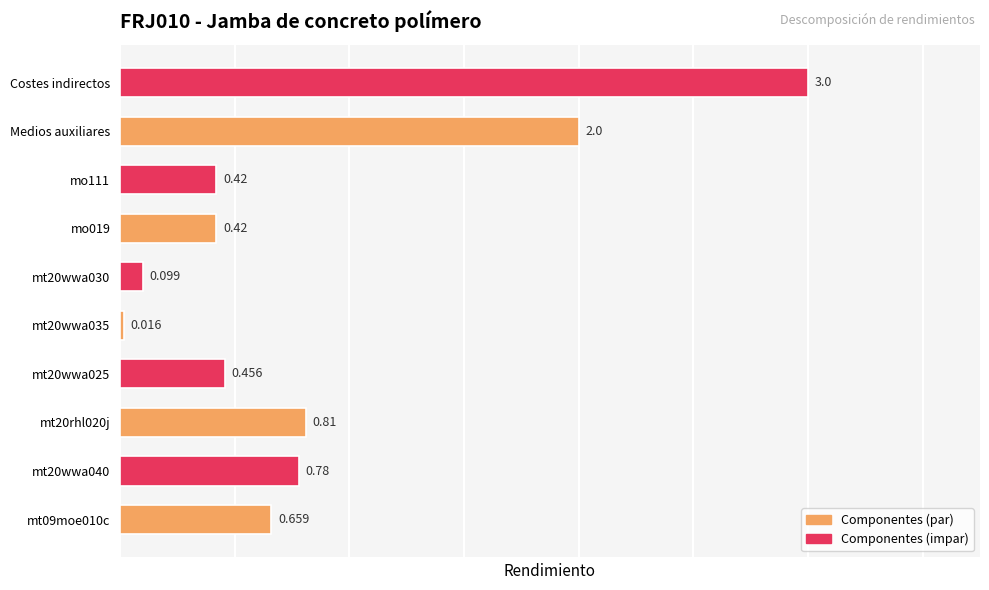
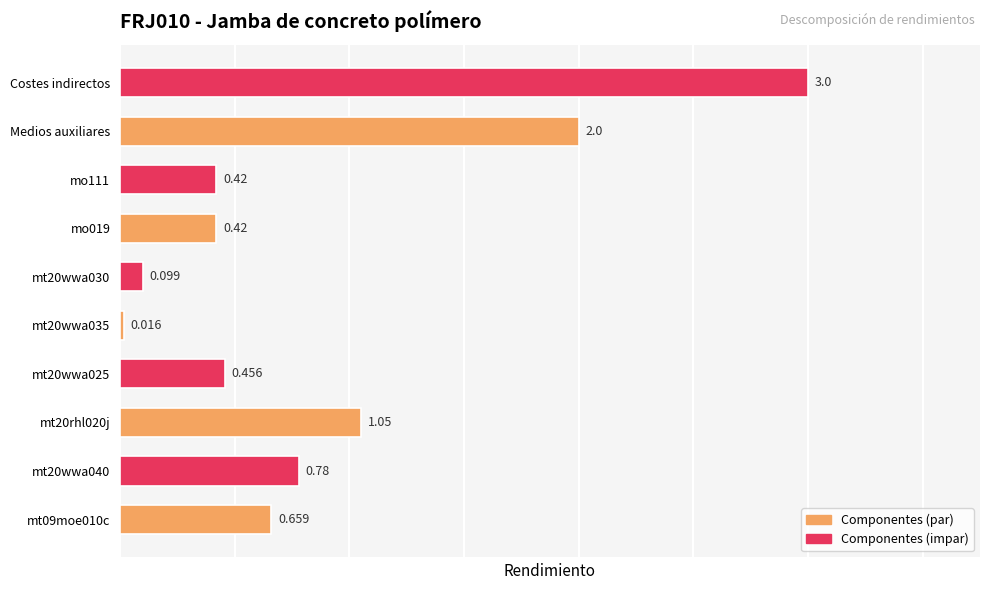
  {
    "Costes indirectos": 3.0,
    "Medios auxiliares": 2.0,
    "mo111": 0.42,
    "mo019": 0.42,
    "mt20wwa030": 0.099,
    "mt20wwa035": 0.016,
    "mt20wwa025": 0.456,
-   "mt20rhl020j": 0.81,
+   "mt20rhl020j": 1.05,
    "mt20wwa040": 0.78,
    "mt09moe010c": 0.659
  }
